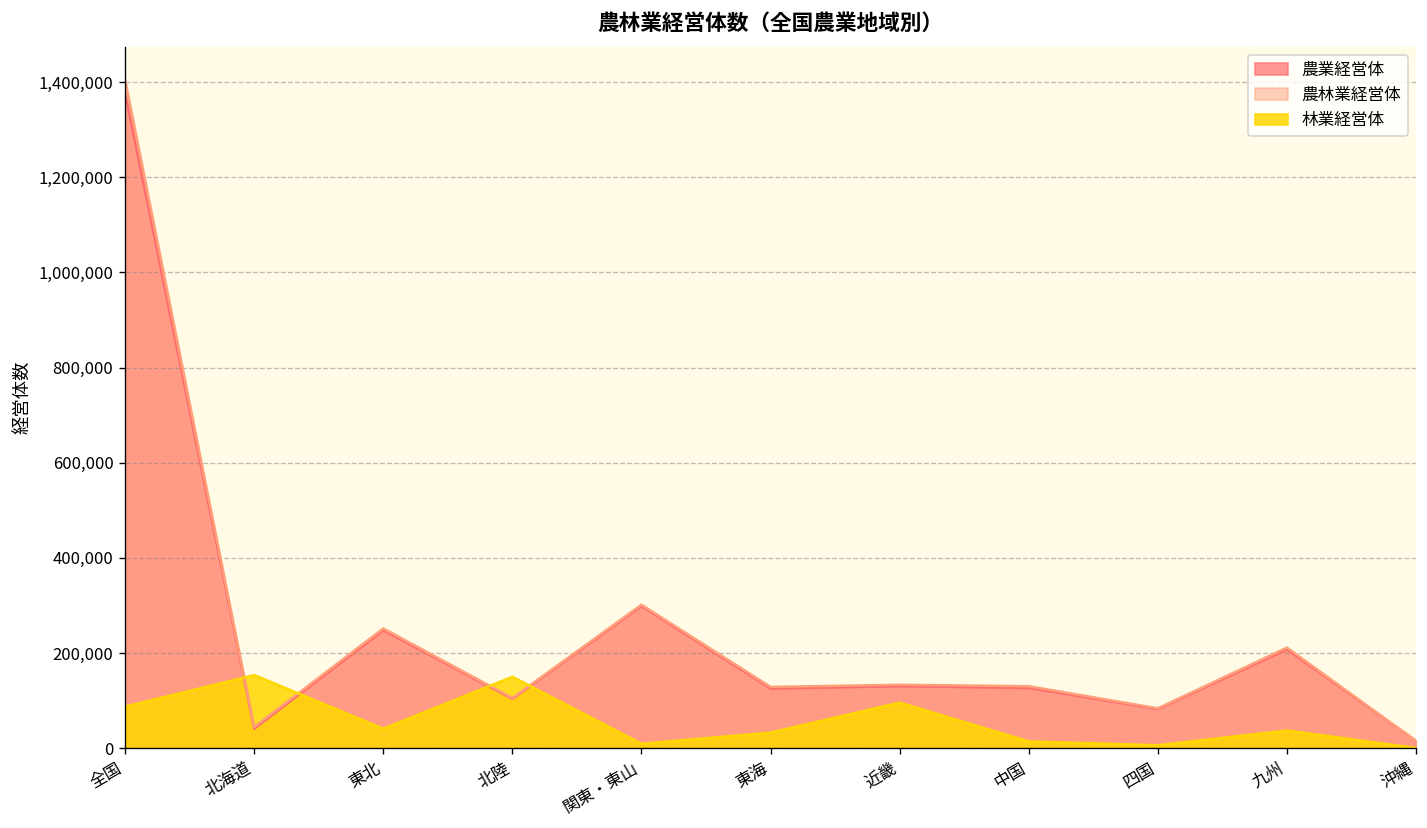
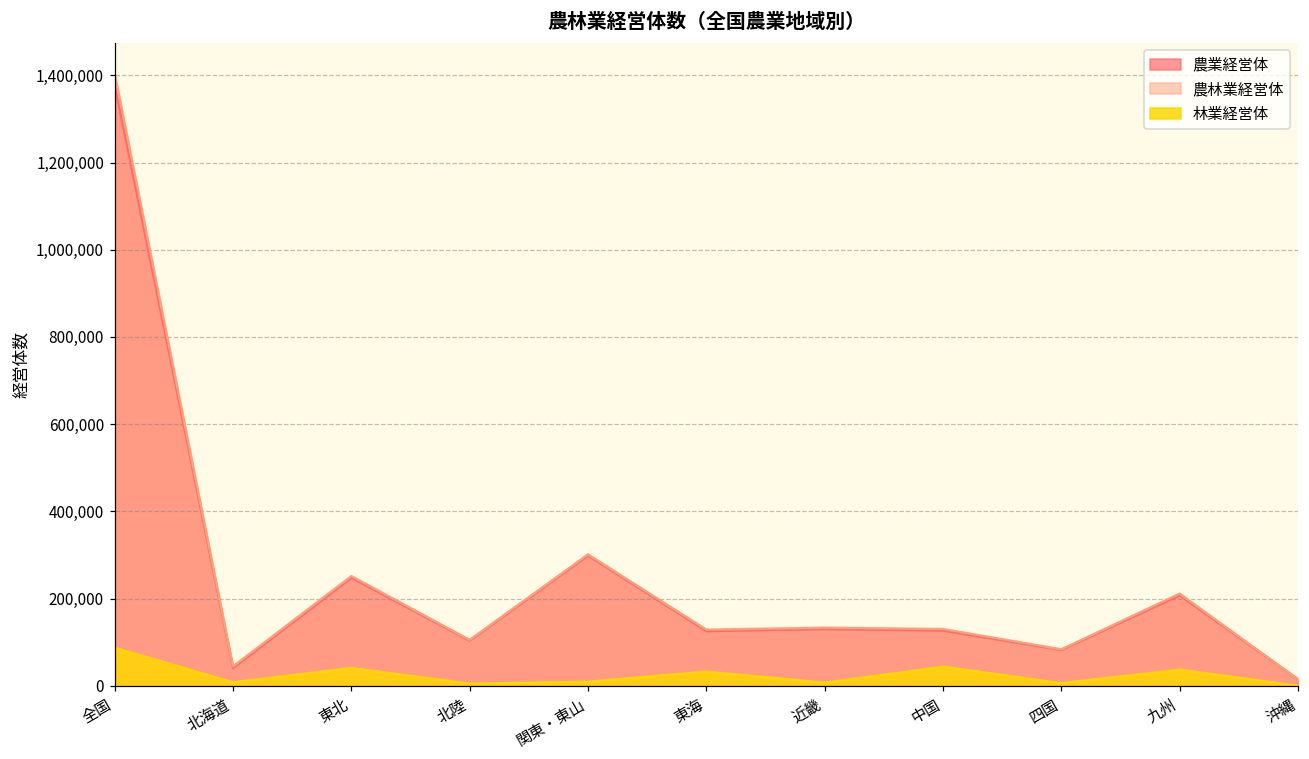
  {
    "林業経営体": {
      "全国": "90,000",
-     "北海道": "150,000",
+     "北海道": "10,000",
      "東北": "40,000",
-     "北陸": "150,000",
+     "北陸": "0",
      "関東・東山": "10,000",
      "東海": "30,000",
-     "近畿": "100,000",
-     "中国": "10,000",
+     "近畿": "10,000",
+     "中国": "40,000",
      "四国": "10,000",
      "九州": "40,000",
      "沖縄": "0"
    }
  }
